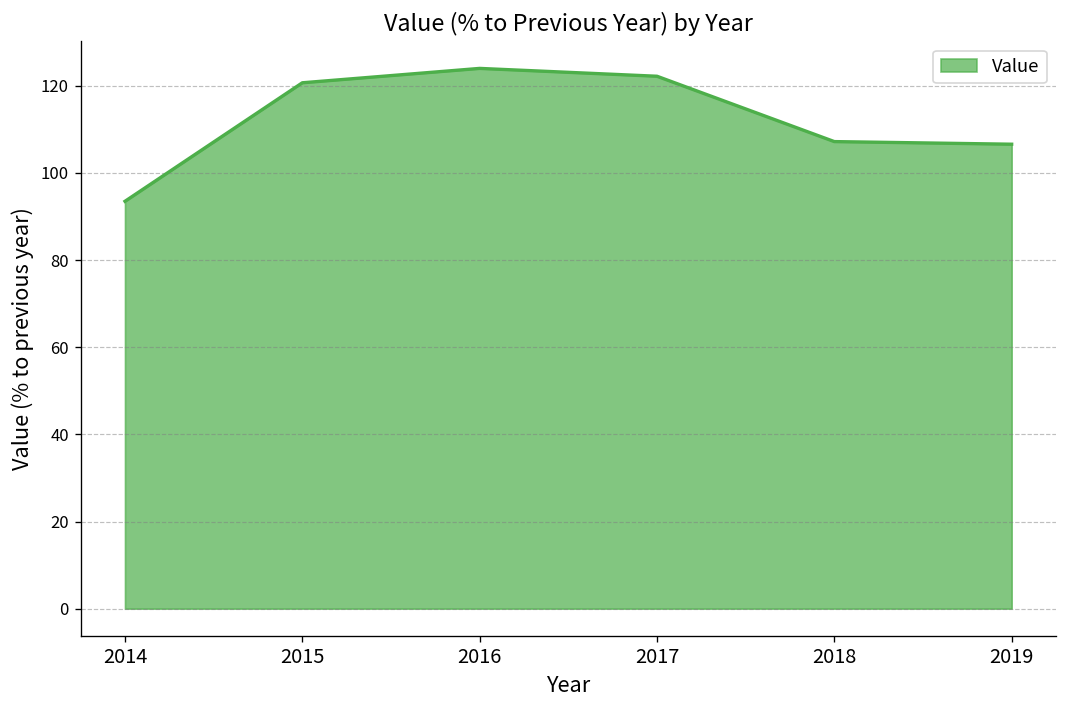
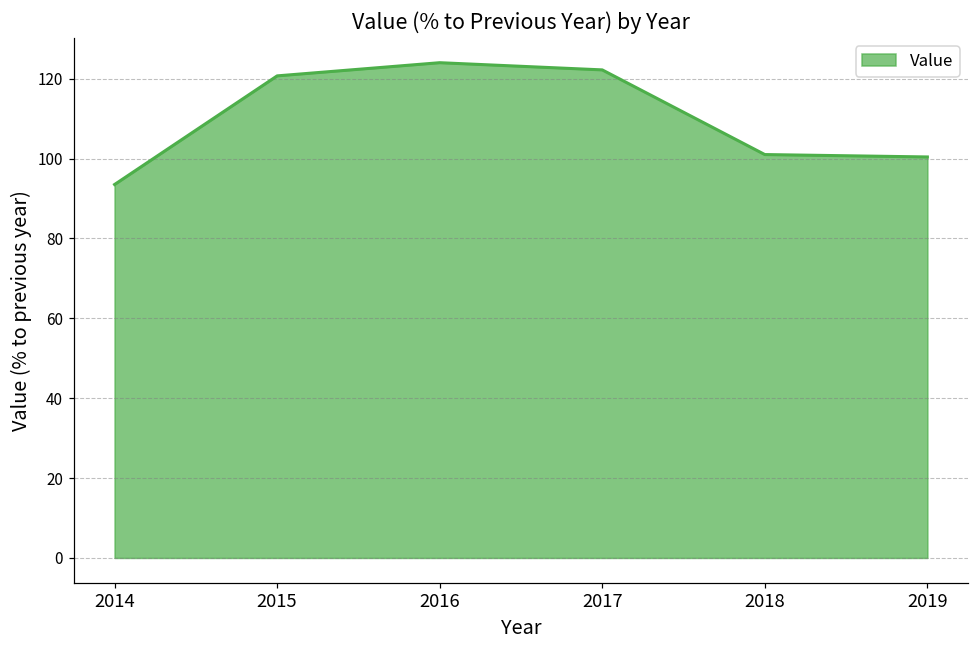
  {
    "2014": 94,
    "2015": 121,
    "2016": 124,
    "2017": 122,
-   "2018": 107,
-   "2019": 107
+   "2018": 101,
+   "2019": 100
  }
